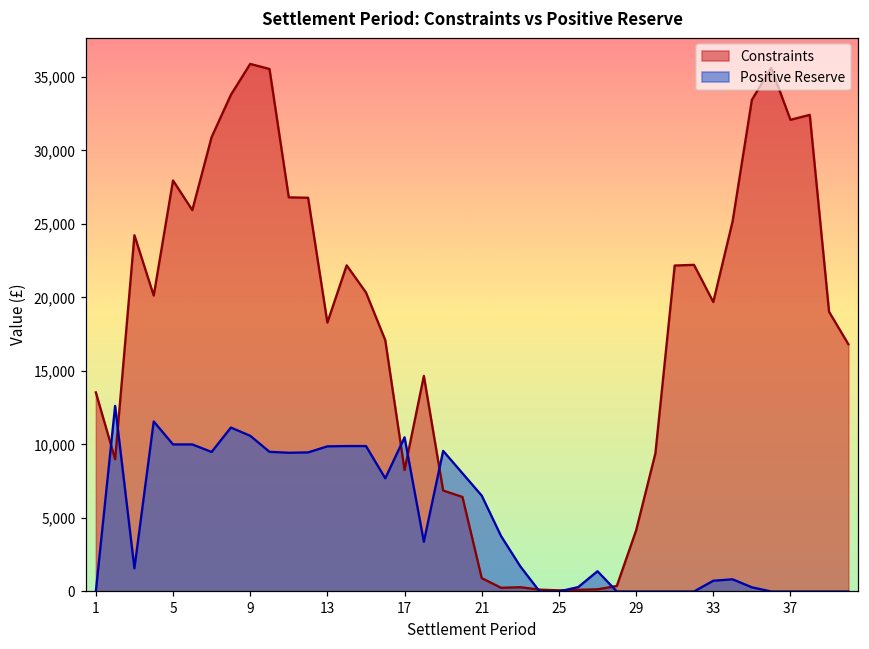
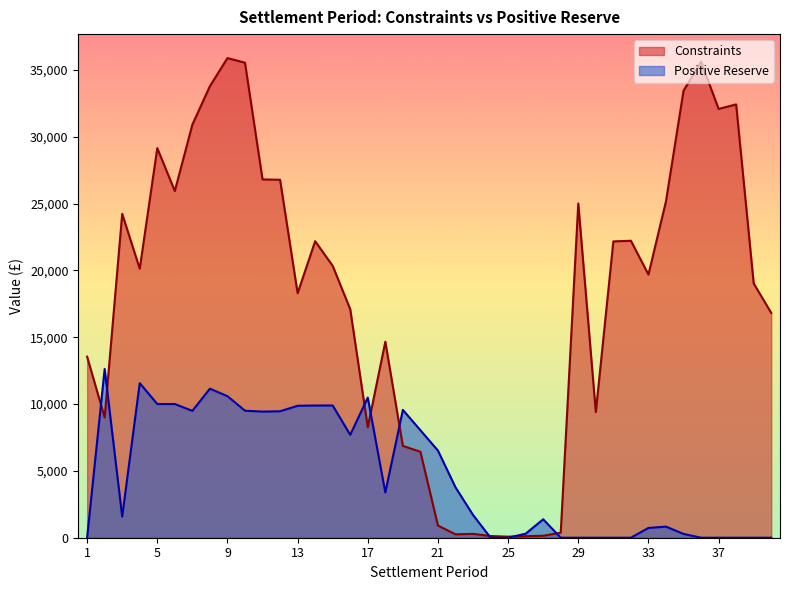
  {
    "Constraints": {
      "1": "13,500",
-     "5": "28,000",
+     "5": "29,200",
      "9": "35,900",
      "13": "18,300",
      "17": "8,300",
      "21": "900",
-     "29": "4,200",
+     "29": "25,000",
      "33": "19,700",
      "37": "32,100"
    },
    "Positive Reserve": {
      "1": "0",
      "5": "10,000",
      "9": "10,600",
      "13": "9,900",
      "17": "10,500",
      "21": "6,500",
      "29": "0",
      "33": "700",
      "37": "0"
    }
  }
